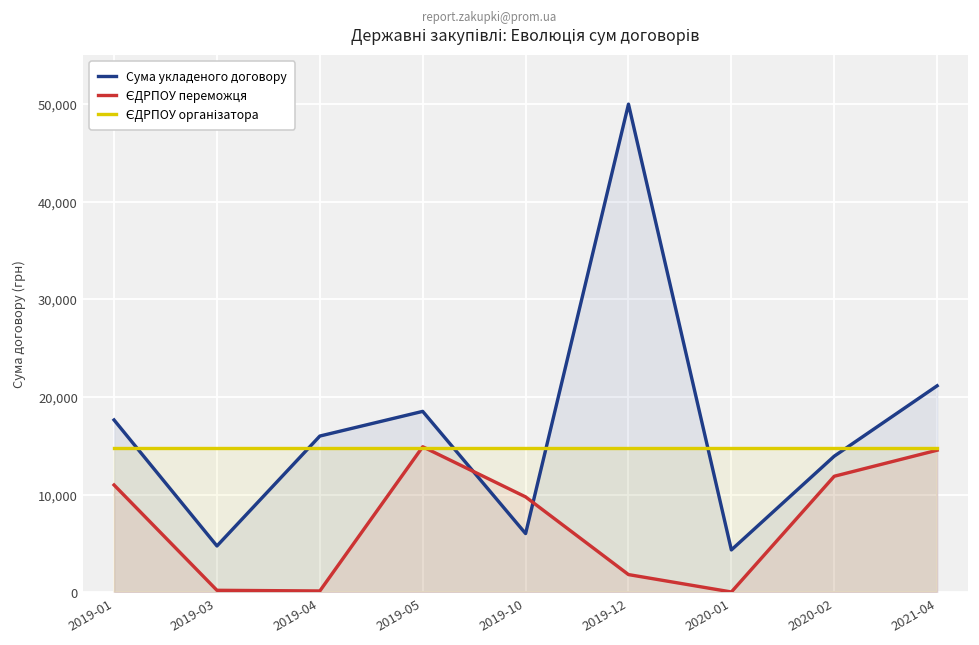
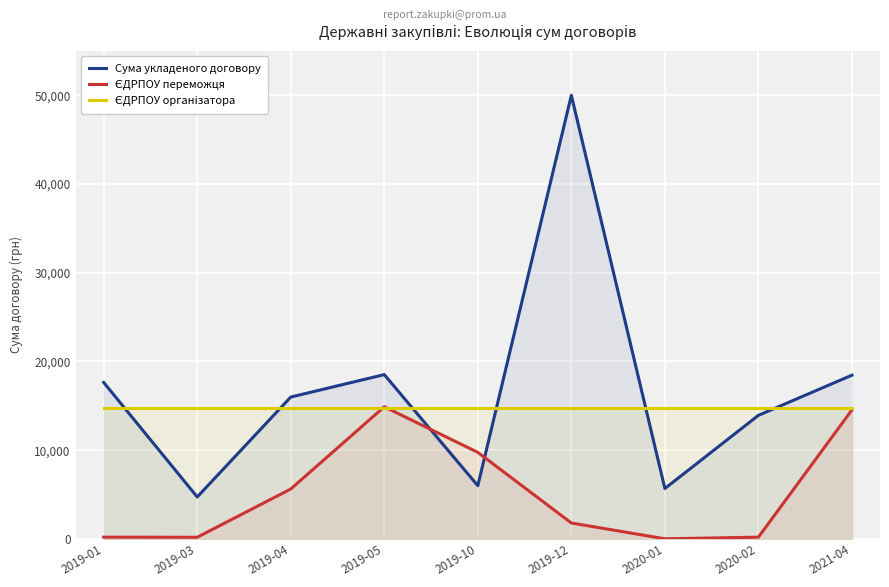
  {
    "Сума укладеного договору": {
      "2019-01": "18,000",
      "2019-03": "5,000",
      "2019-04": "16,000",
      "2019-05": "19,000",
      "2019-10": "6,000",
      "2019-12": "50,000",
-     "2020-01": "4,000",
+     "2020-01": "6,000",
      "2020-02": "14,000",
-     "2021-04": "21,000"
+     "2021-04": "18,000"
    },
    "ЄДРПОУ переможця": {
-     "2019-01": "11,000",
+     "2019-01": "0",
      "2019-03": "0",
-     "2019-04": "0",
+     "2019-04": "6,000",
      "2019-10": "10,000",
      "2019-12": "2,000",
      "2020-01": "0",
-     "2020-02": "12,000"
+     "2020-02": "0"
    },
    "ЄДРПОУ організатора": {
      "2019-01": "15,000",
      "2019-03": "15,000",
      "2019-04": "15,000",
      "2019-10": "15,000",
      "2019-12": "15,000",
      "2020-01": "15,000",
      "2020-02": "15,000"
    }
  }
